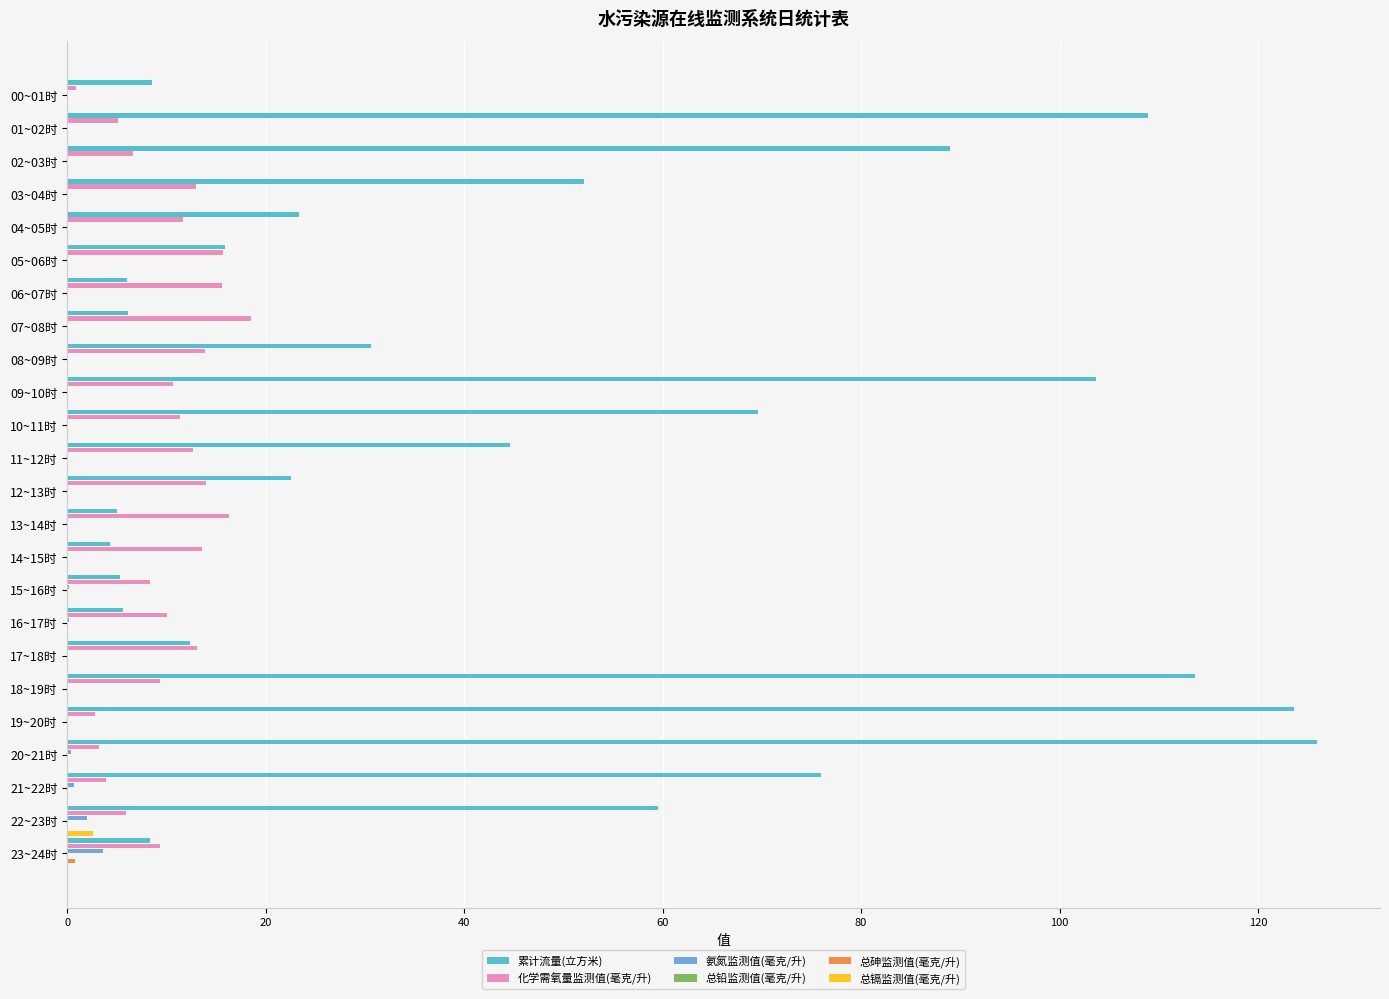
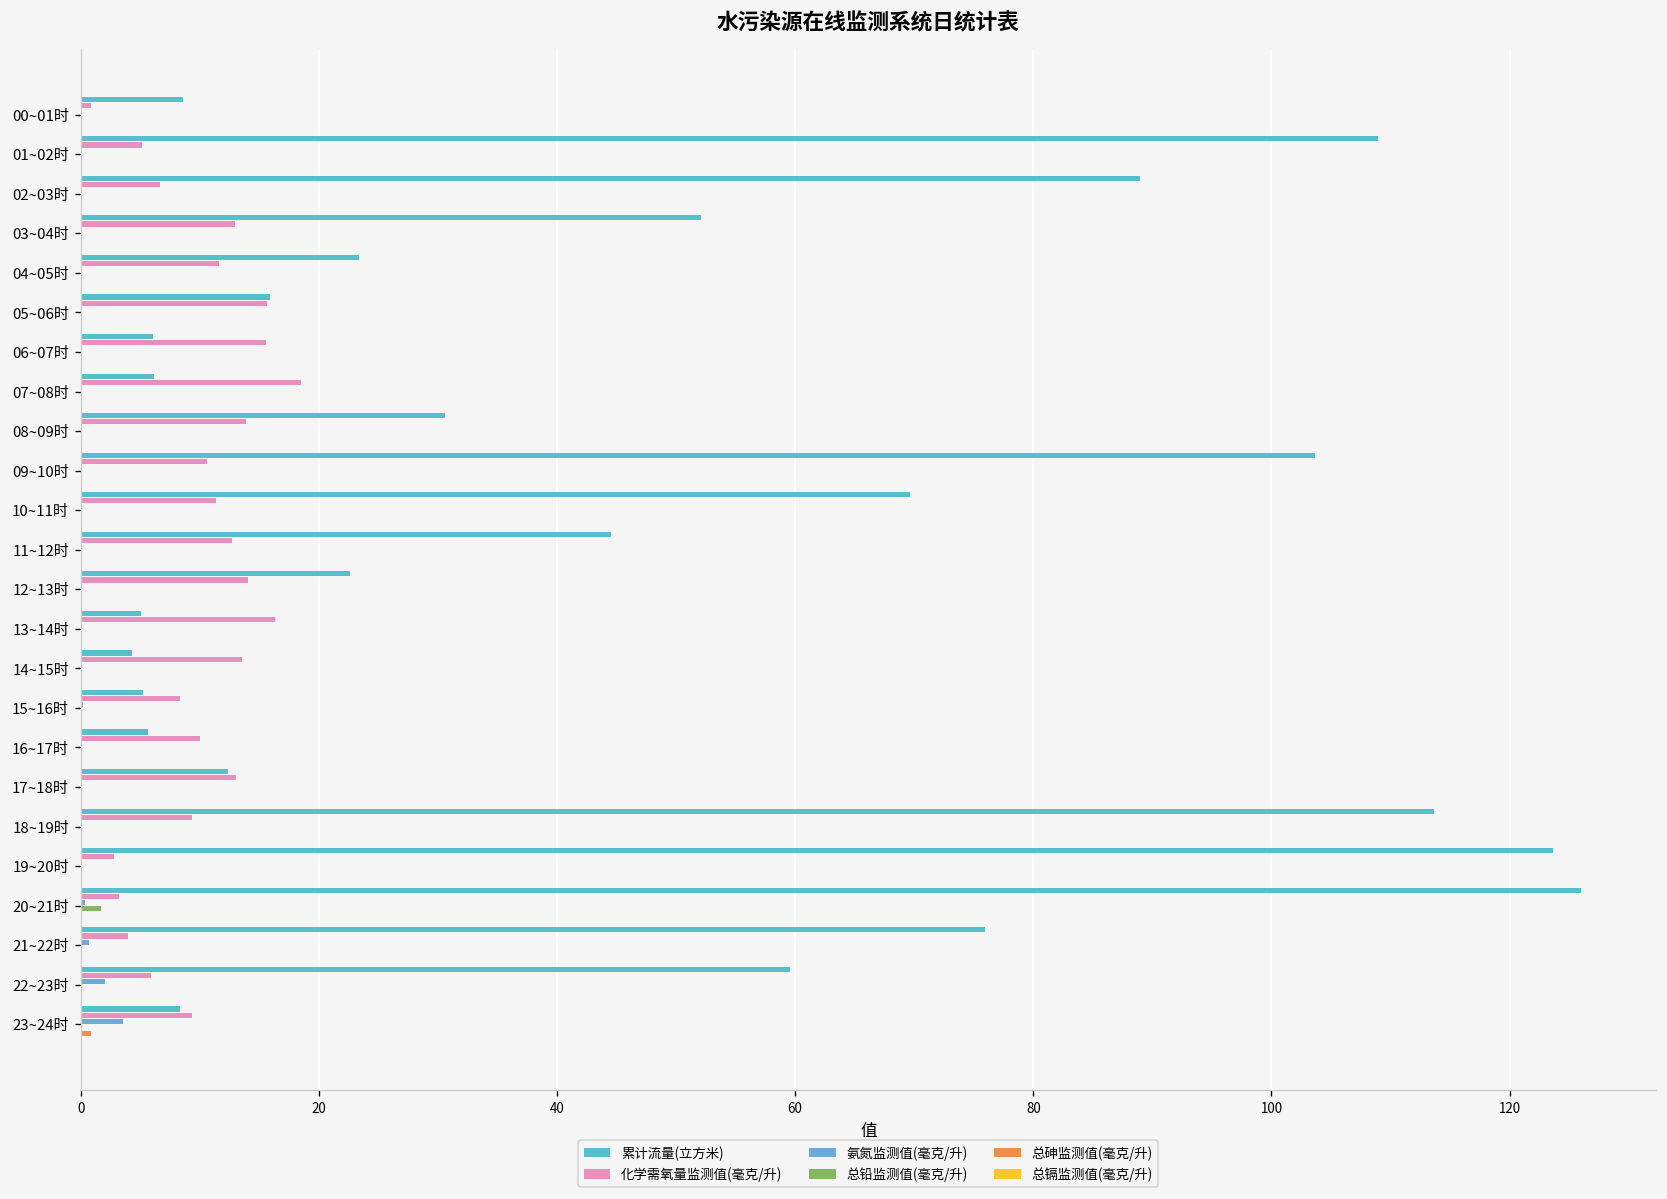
  {
    "化学需氧量监测值(毫克/升)": {
      "00~01时": 1,
      "01~02时": 5,
      "02~03时": 7,
      "03~04时": 13,
      "04~05时": 12,
      "05~06时": 16,
      "06~07时": 16,
      "07~08时": 19,
      "08~09时": 14,
      "09~10时": 11,
      "10~11时": 11,
      "11~12时": 13,
      "12~13时": 14,
      "13~14时": 16,
      "14~15时": 14,
      "15~16时": 8,
      "16~17时": 10,
      "17~18时": 13,
      "18~19时": 9,
      "19~20时": 3,
      "20~21时": 3,
      "21~22时": 4,
      "22~23时": 6,
      "23~24时": 9
    },
    "总铅监测值(毫克/升)": {
-     "20~21时": 0
+     "20~21时": 2
    },
    "总砷监测值(毫克/升)": {
      "23~24时": 1
    },
    "总镉监测值(毫克/升)": {
-     "22~23时": 3
+     "22~23时": 0
    }
  }
